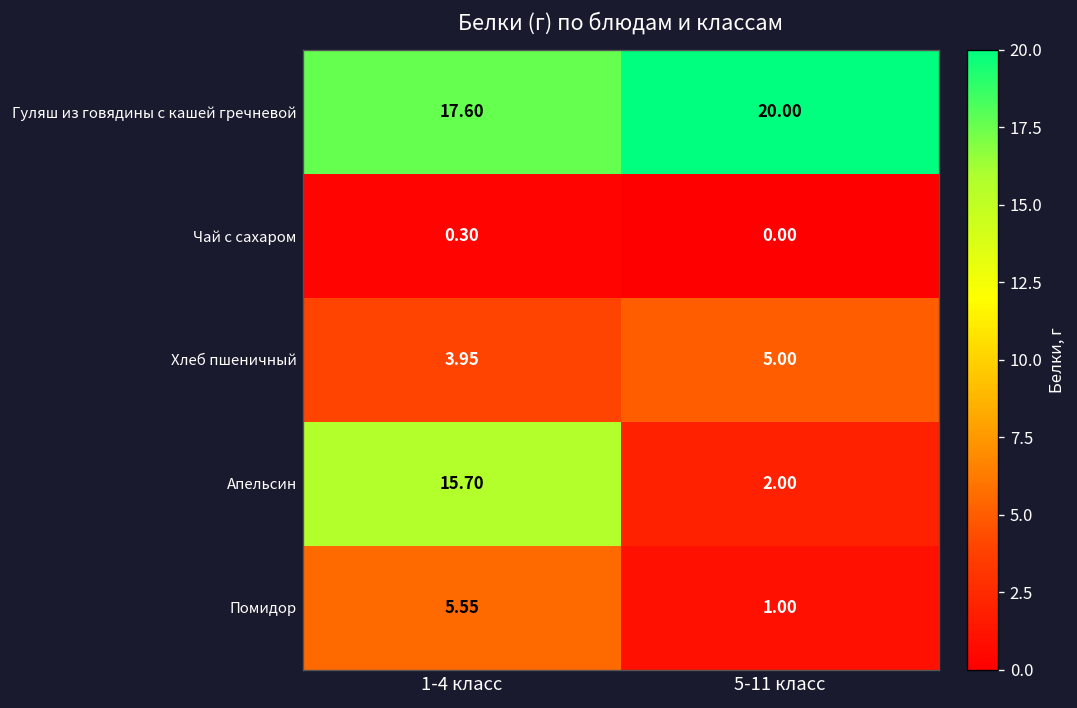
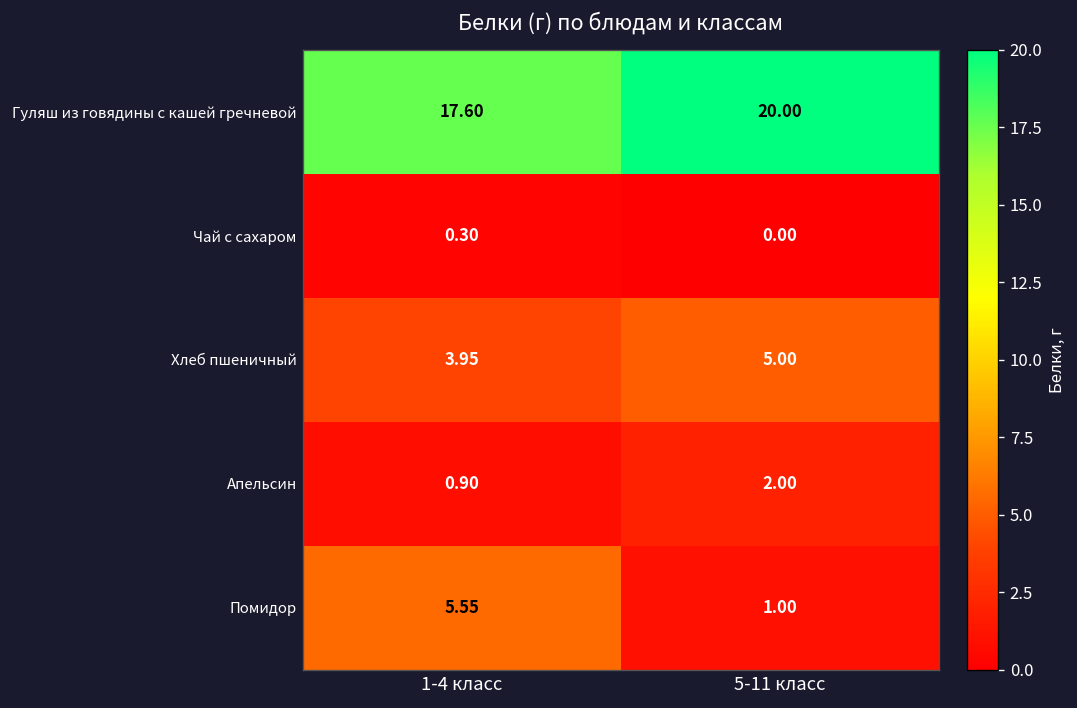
  {
    "Гуляш из говядины с кашей гречневой": {
      "1-4 класс": 17.60,
      "5-11 класс": 20.00
    },
    "Чай с сахаром": {
      "1-4 класс": 0.30,
      "5-11 класс": 0.00
    },
    "Хлеб пшеничный": {
      "1-4 класс": 3.95,
      "5-11 класс": 5.00
    },
    "Апельсин": {
-     "1-4 класс": 15.70,
+     "1-4 класс": 0.90,
      "5-11 класс": 2.00
    },
    "Помидор": {
      "1-4 класс": 5.55,
      "5-11 класс": 1.00
    }
  }
